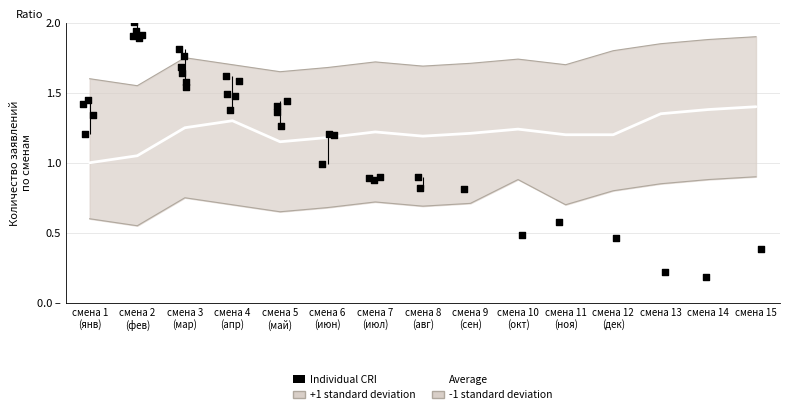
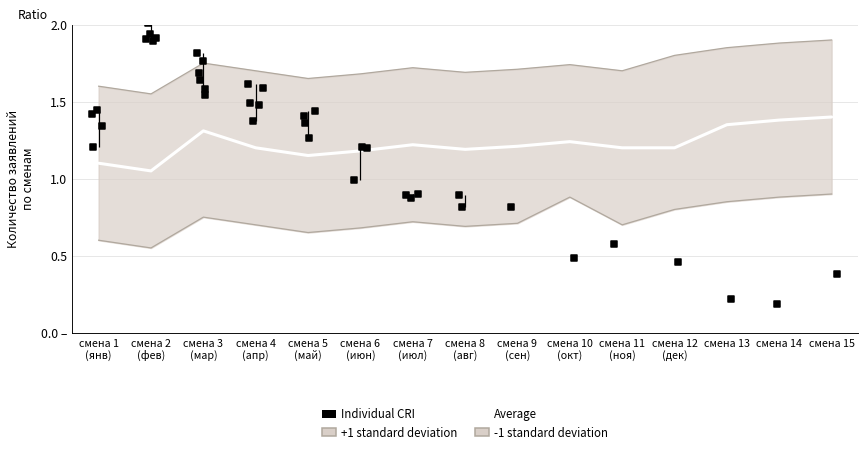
  {
    "Average": {
-     "смена 1 (янв)": 1.0,
+     "смена 1 (янв)": 1.1,
      "смена 2 (фев)": 1.05,
-     "смена 3 (мар)": 1.25,
-     "смена 4 (апр)": 1.3,
+     "смена 3 (мар)": 1.31,
+     "смена 4 (апр)": 1.2,
      "смена 5 (май)": 1.15,
      "смена 6 (июн)": 1.18,
      "смена 7 (июл)": 1.22,
      "смена 8 (авг)": 1.19,
      "смена 9 (сен)": 1.21,
      "смена 10 (окт)": 1.24,
      "смена 11 (ноя)": 1.20,
      "смена 12 (дек)": 1.20,
      "смена 13": 1.35,
      "смена 14": 1.38,
      "смена 15": 1.40
    },
    "+1 standard deviation": {
      "смена 1 (янв)": 1.60,
      "смена 2 (фев)": 1.55,
      "смена 4 (апр)": 1.70,
      "смена 5 (май)": 1.65,
      "смена 6 (июн)": 1.68,
      "смена 7 (июл)": 1.72,
      "смена 8 (авг)": 1.69,
      "смена 9 (сен)": 1.71,
      "смена 10 (окт)": 1.74,
      "смена 11 (ноя)": 1.70,
      "смена 12 (дек)": 1.80,
      "смена 13": 1.85,
      "смена 14": 1.88,
      "смена 15": 1.90
    }
  }
